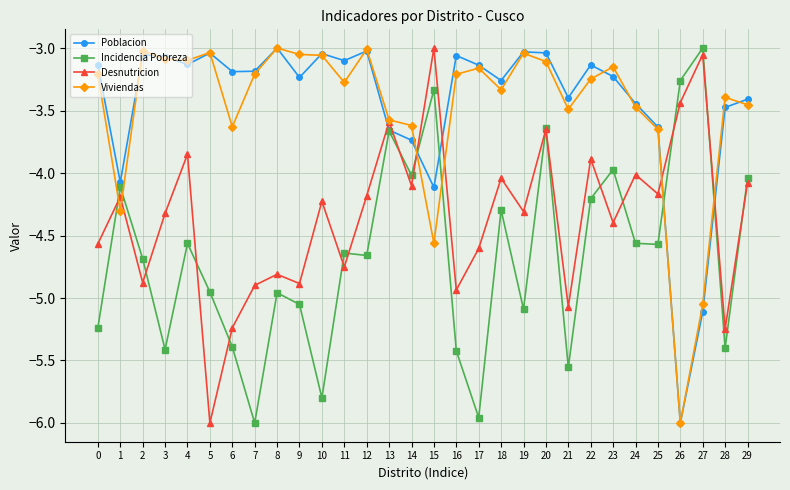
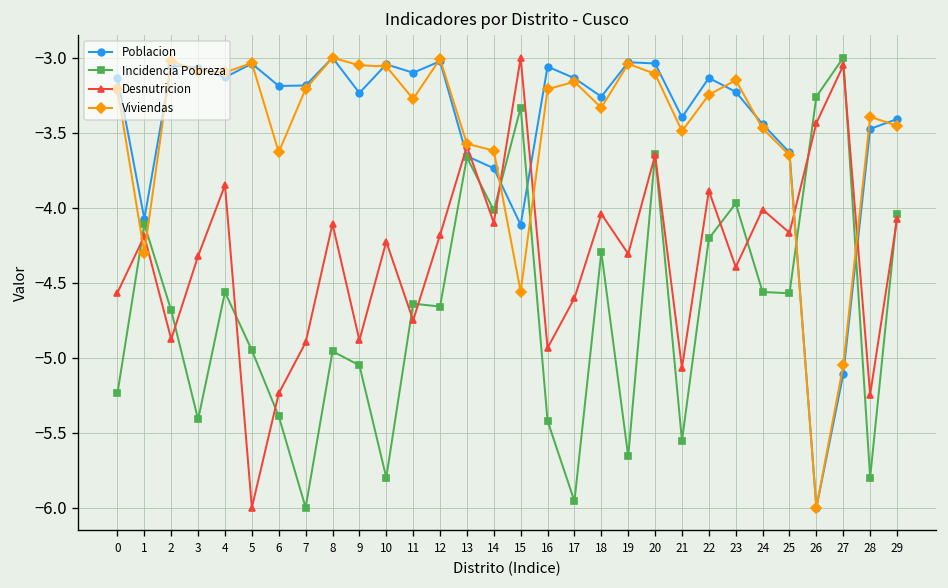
  {
    "Poblacion": {
      "1": -4.07,
      "6": -3.19,
      "7": -3.19,
      "9": -3.24,
      "11": -3.10,
      "14": -3.74,
      "15": -4.11,
      "16": -3.06,
      "17": -3.14,
      "18": -3.26,
      "20": -3.04,
      "21": -3.40,
      "22": -3.13,
      "23": -3.23,
      "24": -3.44,
      "27": -5.11,
      "28": -3.47,
      "29": -3.41
    },
    "Incidencia Pobreza": {
      "0": -5.24,
      "1": -4.11,
      "2": -4.69,
      "3": -5.41,
      "4": -4.56,
      "5": -4.95,
      "6": -5.39,
      "7": -6.00,
      "8": -4.96,
      "9": -5.05,
      "10": -5.80,
      "11": -4.64,
      "12": -4.66,
      "14": -4.02,
      "15": -3.33,
      "16": -5.42,
      "17": -5.96,
      "18": -4.30,
-     "19": -5.09,
+     "19": -5.66,
      "21": -5.56,
      "22": -4.21,
      "23": -3.97,
      "24": -4.56,
      "25": -4.57,
      "26": -3.26,
      "27": -3.00,
-     "28": -5.40,
+     "28": -5.80,
      "29": -4.04
    },
    "Desnutricion": {
      "0": -4.57,
      "1": -4.19,
      "2": -4.88,
      "3": -4.32,
      "4": -3.85,
      "5": -6.00,
      "6": -5.24,
      "7": -4.90,
-     "8": -4.81,
+     "8": -4.11,
      "9": -4.88,
      "10": -4.23,
      "11": -4.75,
      "12": -4.18,
      "14": -4.10,
      "15": -3.00,
      "16": -4.94,
      "17": -4.60,
      "18": -4.04,
      "19": -4.31,
      "21": -5.07,
      "22": -3.89,
      "23": -4.40,
      "24": -4.01,
      "25": -4.17,
      "26": -3.44,
      "27": -3.05,
      "28": -5.25,
      "29": -4.08
    },
    "Viviendas": {
      "1": -4.30,
      "6": -3.63,
      "7": -3.21,
      "9": -3.05,
      "11": -3.28,
      "14": -3.62,
      "15": -4.56,
      "16": -3.21,
      "17": -3.16,
      "18": -3.33,
      "20": -3.11,
      "21": -3.49,
      "22": -3.25,
      "23": -3.15,
      "24": -3.47,
      "27": -5.05,
      "28": -3.39,
      "29": -3.45
    }
  }
